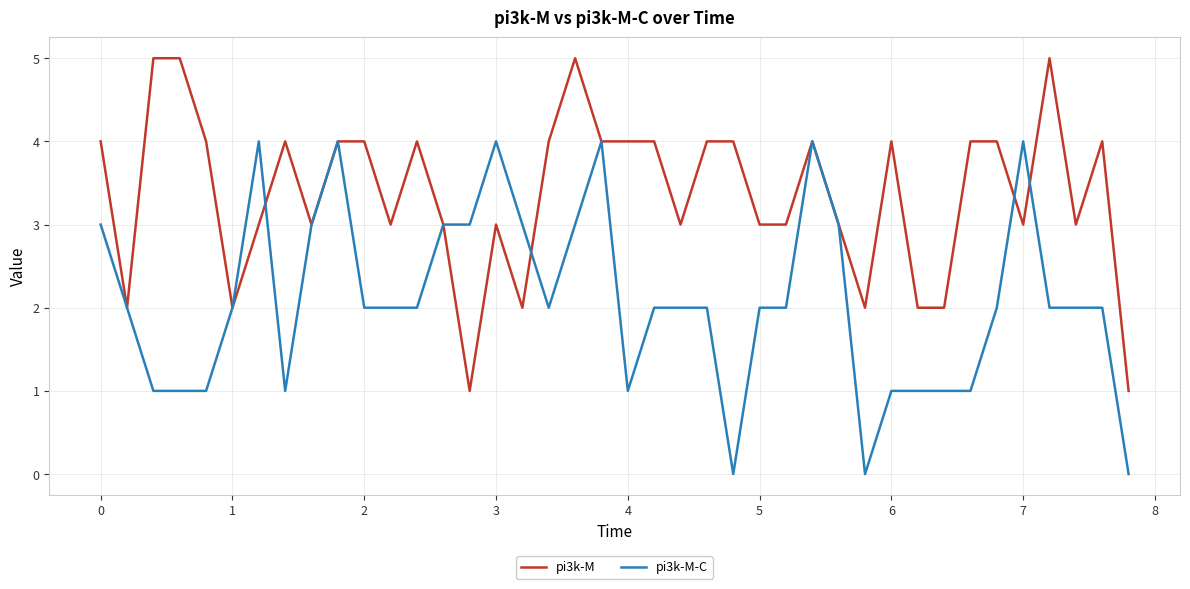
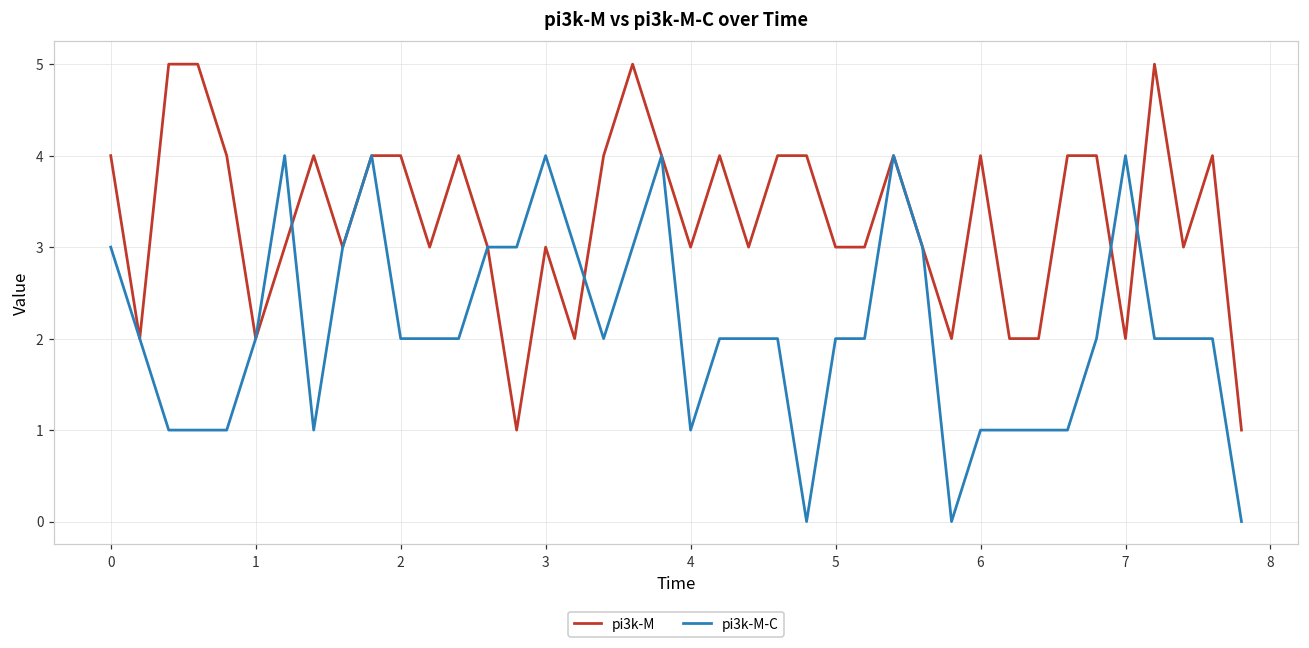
  {
    "pi3k-M": {
      "0": 4,
      "2": 4,
      "3": 3,
-     "4": 4,
+     "4": 3,
      "5": 3,
      "6": 4,
-     "7": 3
+     "7": 2
    },
    "pi3k-M-C": {
      "0": 3,
      "2": 2,
      "3": 4,
      "4": 1,
      "5": 2,
      "6": 1,
      "7": 4
    }
  }
